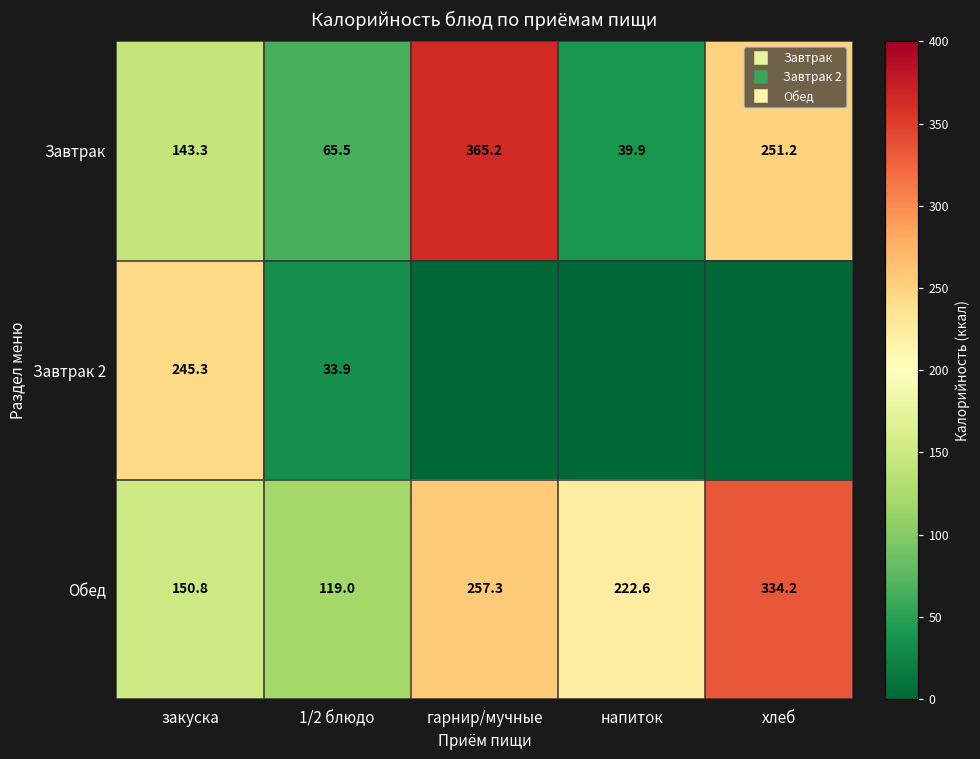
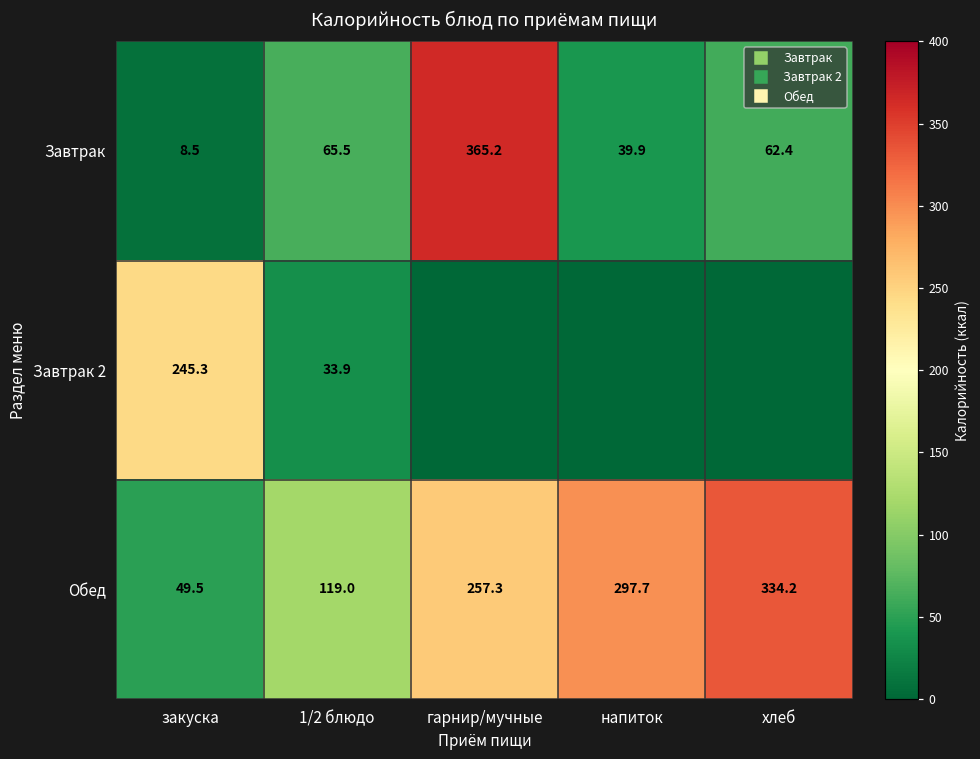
  {
    "Завтрак": {
-     "закуска": 143.3,
+     "закуска": 8.5,
      "1/2 блюдо": 65.5,
      "гарнир/мучные": 365.2,
      "напиток": 39.9,
-     "хлеб": 251.2
+     "хлеб": 62.4
    },
    "Завтрак 2": {
      "закуска": 245.3,
      "1/2 блюдо": 33.9
    },
    "Обед": {
-     "закуска": 150.8,
+     "закуска": 49.5,
      "1/2 блюдо": 119.0,
      "гарнир/мучные": 257.3,
-     "напиток": 222.6,
+     "напиток": 297.7,
      "хлеб": 334.2
    }
  }
